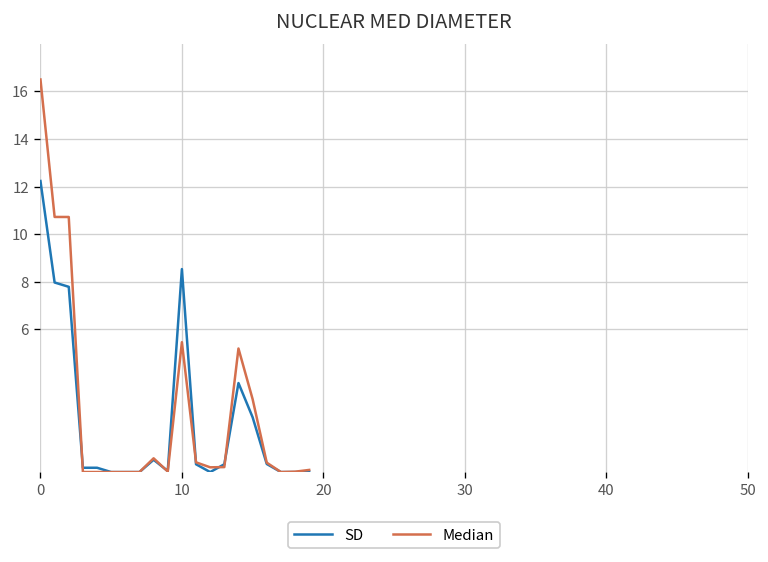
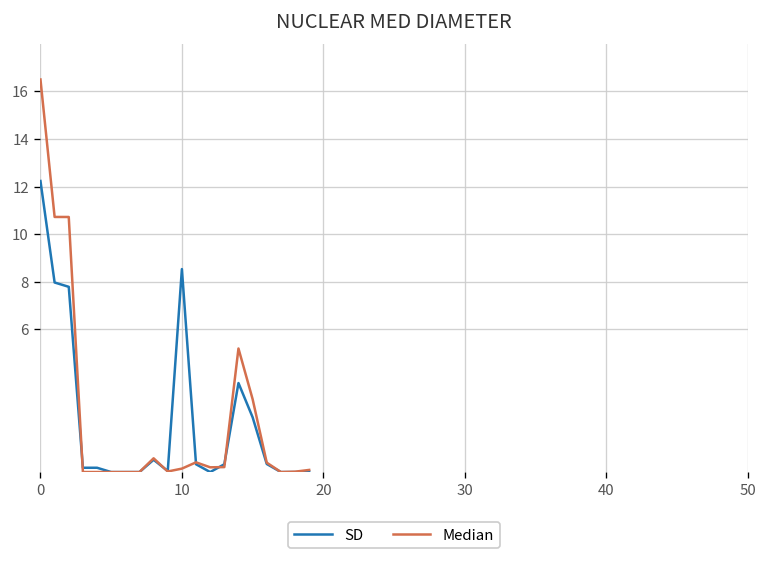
  {
    "SD": {
      "0": 12.2,
      "10": 8.5
    },
    "Median": {
      "0": 16.5,
-     "10": 5.5
+     "10": 0.1
    }
  }
